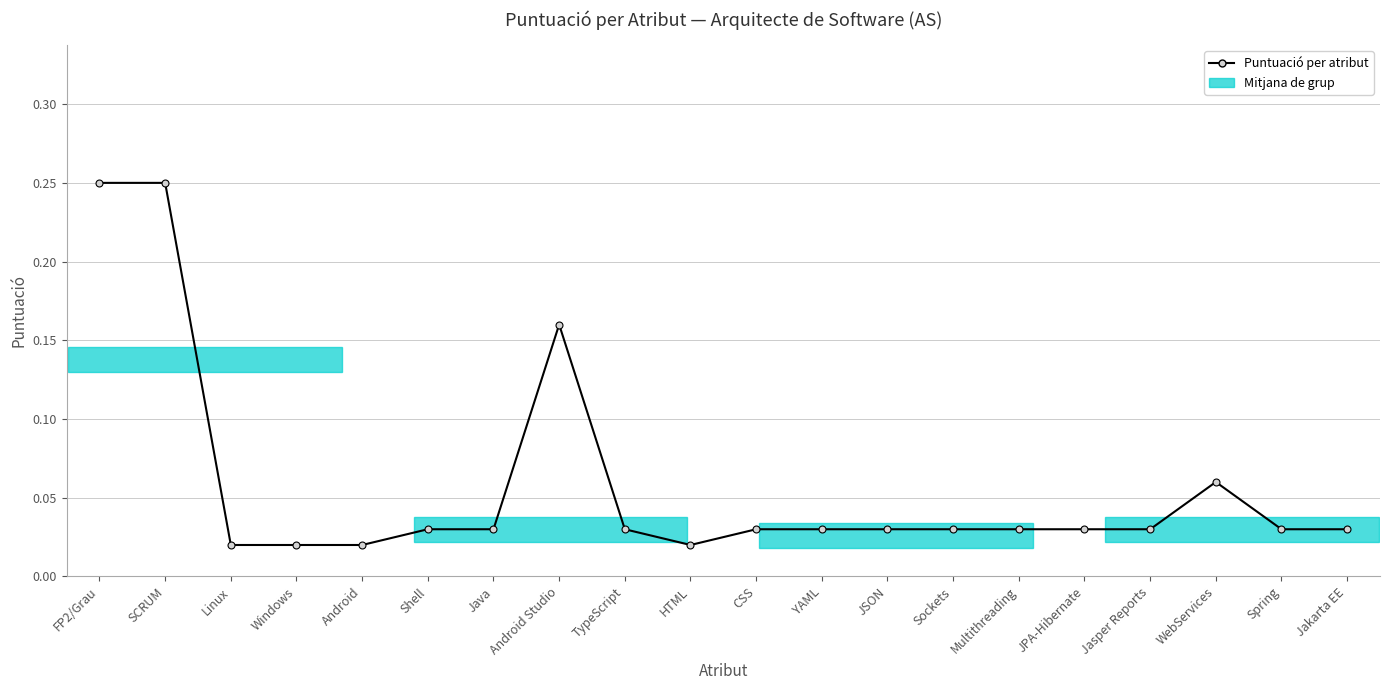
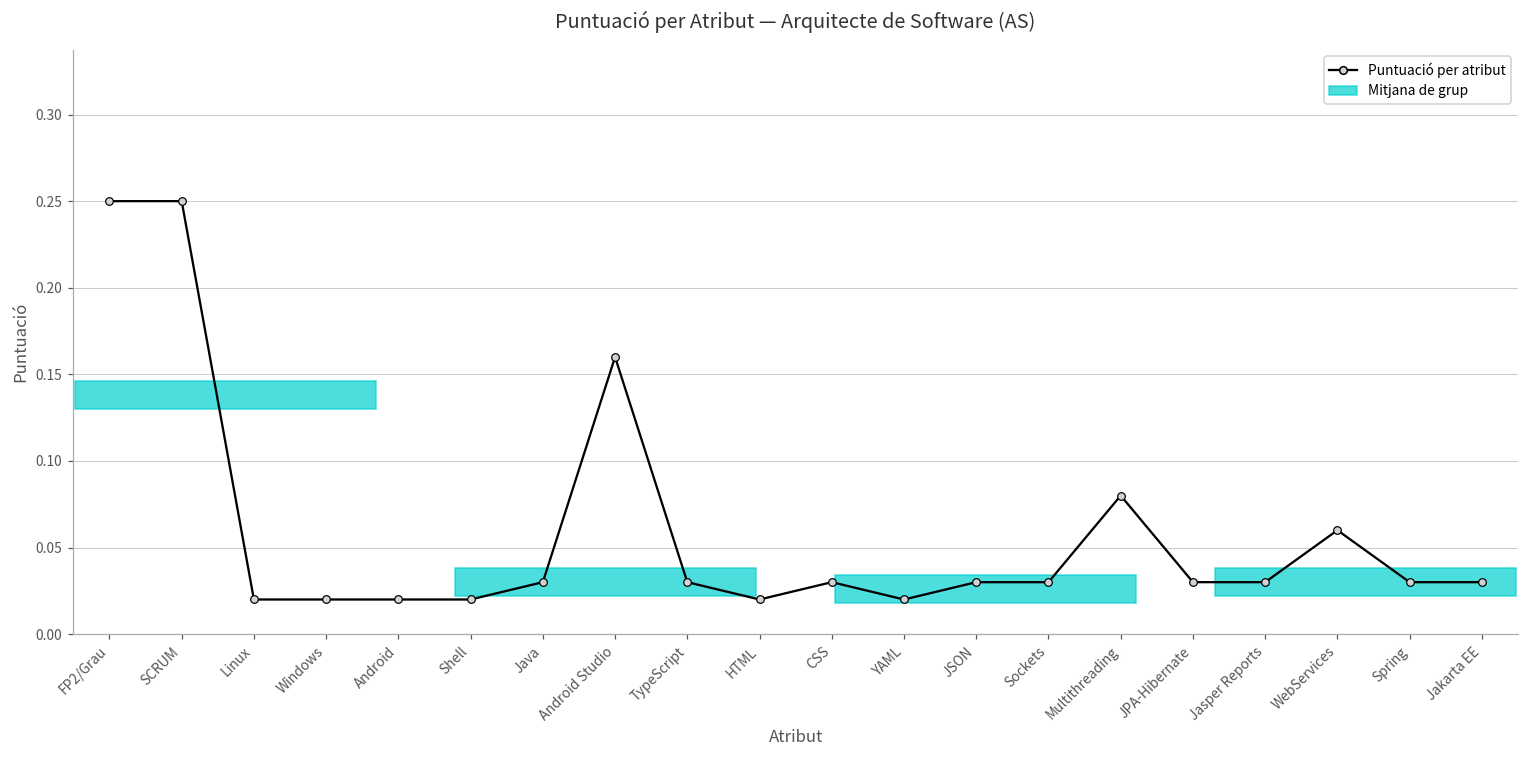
  {
    "FP2/Grau": 0.25,
    "SCRUM": 0.25,
    "Linux": 0.02,
    "Windows": 0.02,
    "Android": 0.02,
-   "Shell": 0.03,
+   "Shell": 0.02,
    "Java": 0.03,
    "Android Studio": 0.16,
    "TypeScript": 0.03,
    "HTML": 0.02,
    "CSS": 0.03,
-   "YAML": 0.03,
+   "YAML": 0.02,
    "JSON": 0.03,
    "Sockets": 0.03,
-   "Multithreading": 0.03,
+   "Multithreading": 0.08,
    "JPA-Hibernate": 0.03,
    "Jasper Reports": 0.03,
    "WebServices": 0.06,
    "Spring": 0.03,
    "Jakarta EE": 0.03
  }
